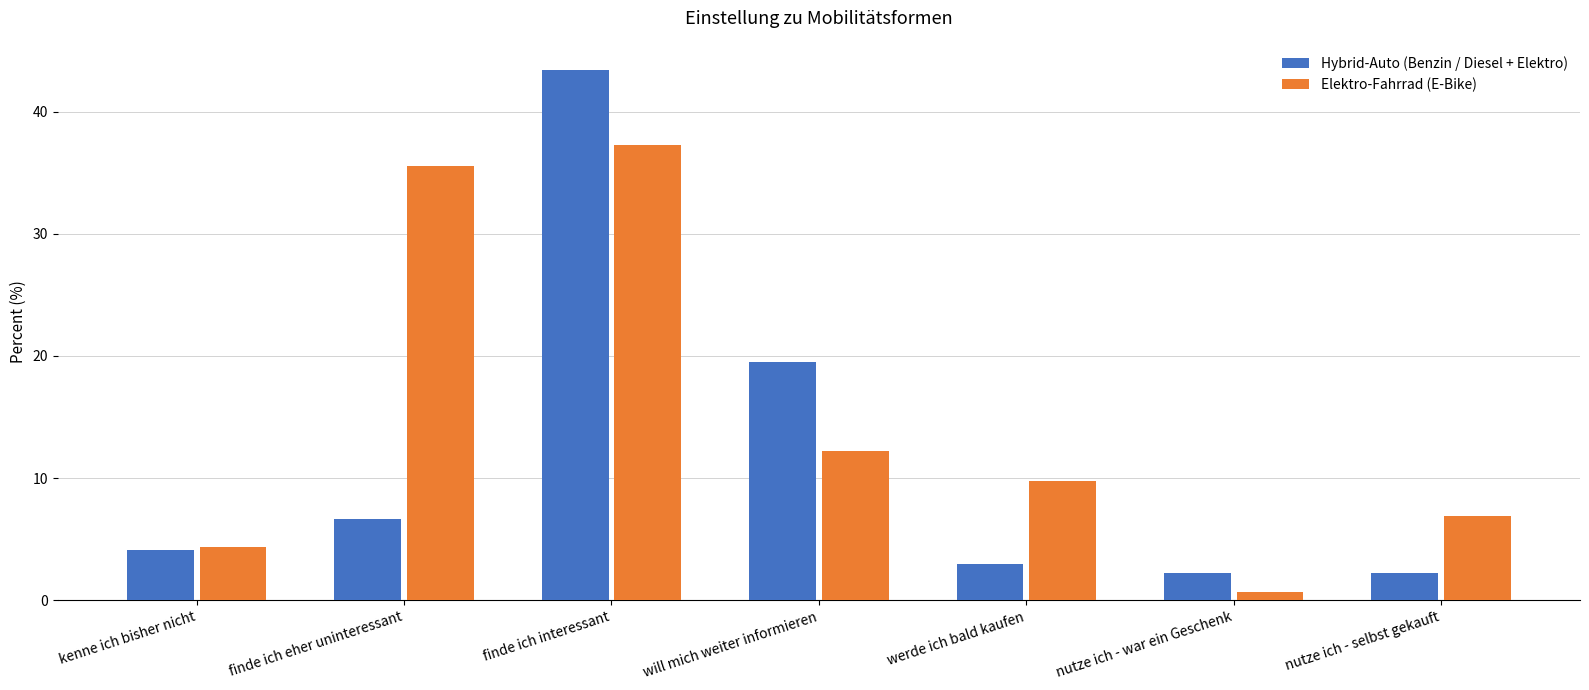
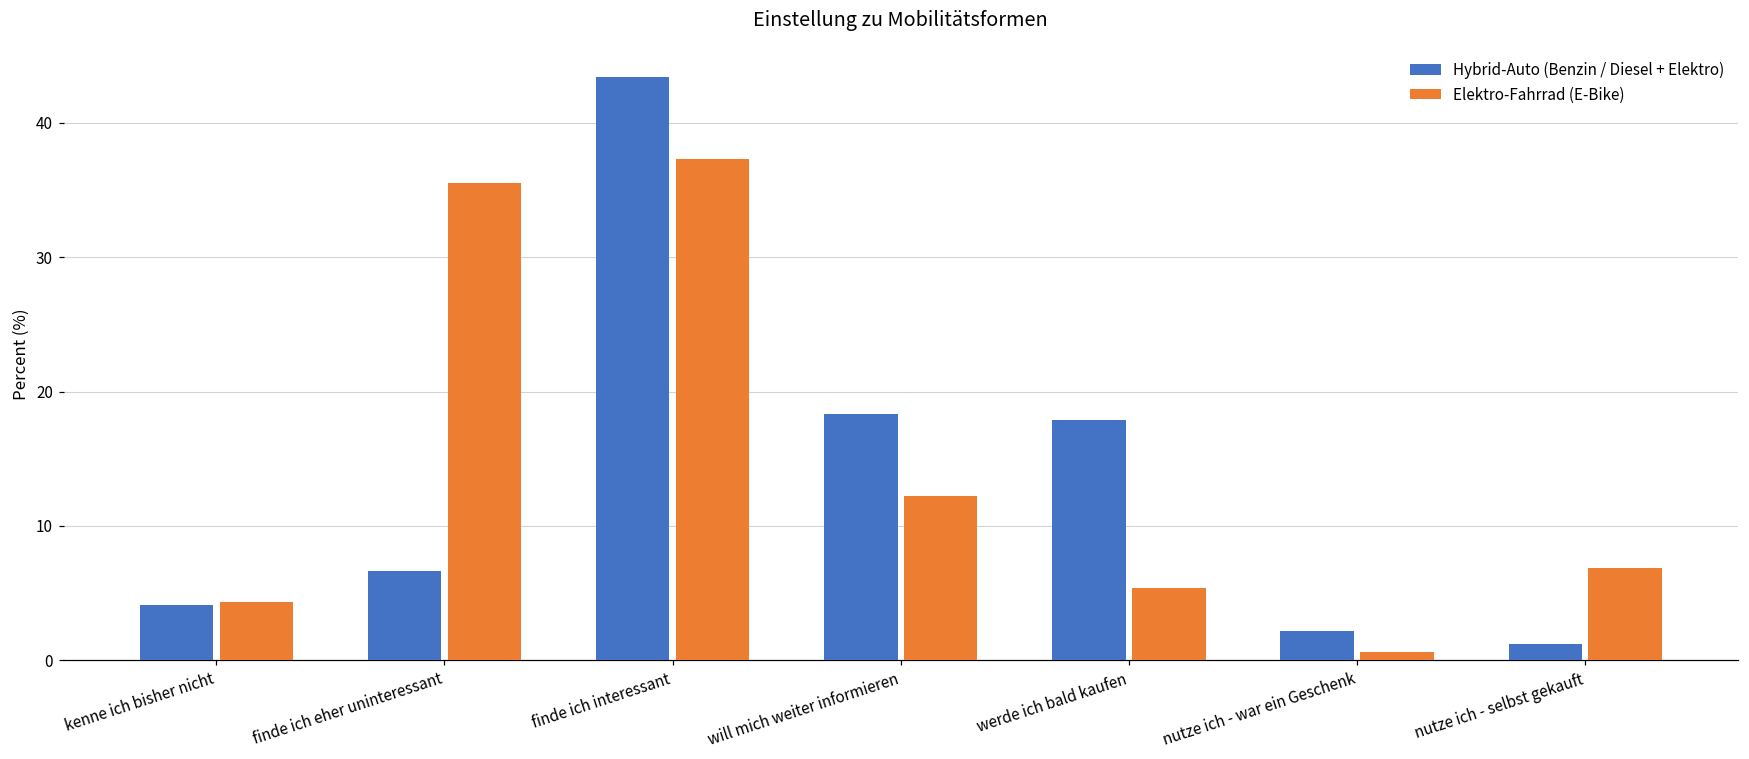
  {
    "Hybrid-Auto (Benzin / Diesel + Elektro)": {
      "kenne ich bisher nicht": 4.1,
      "finde ich eher uninteressant": 6.6,
      "finde ich interessant": 43.4,
-     "will mich weiter informieren": 19.5,
-     "werde ich bald kaufen": 3.0,
+     "will mich weiter informieren": 18.4,
+     "werde ich bald kaufen": 17.9,
      "nutze ich - war ein Geschenk": 2.2,
-     "nutze ich - selbst gekauft": 2.3
+     "nutze ich - selbst gekauft": 1.2
    },
    "Elektro-Fahrrad (E-Bike)": {
      "kenne ich bisher nicht": 4.3,
      "finde ich eher uninteressant": 35.5,
      "finde ich interessant": 37.3,
      "will mich weiter informieren": 12.2,
-     "werde ich bald kaufen": 9.8,
+     "werde ich bald kaufen": 5.3,
      "nutze ich - war ein Geschenk": 0.6,
      "nutze ich - selbst gekauft": 6.9
    }
  }
